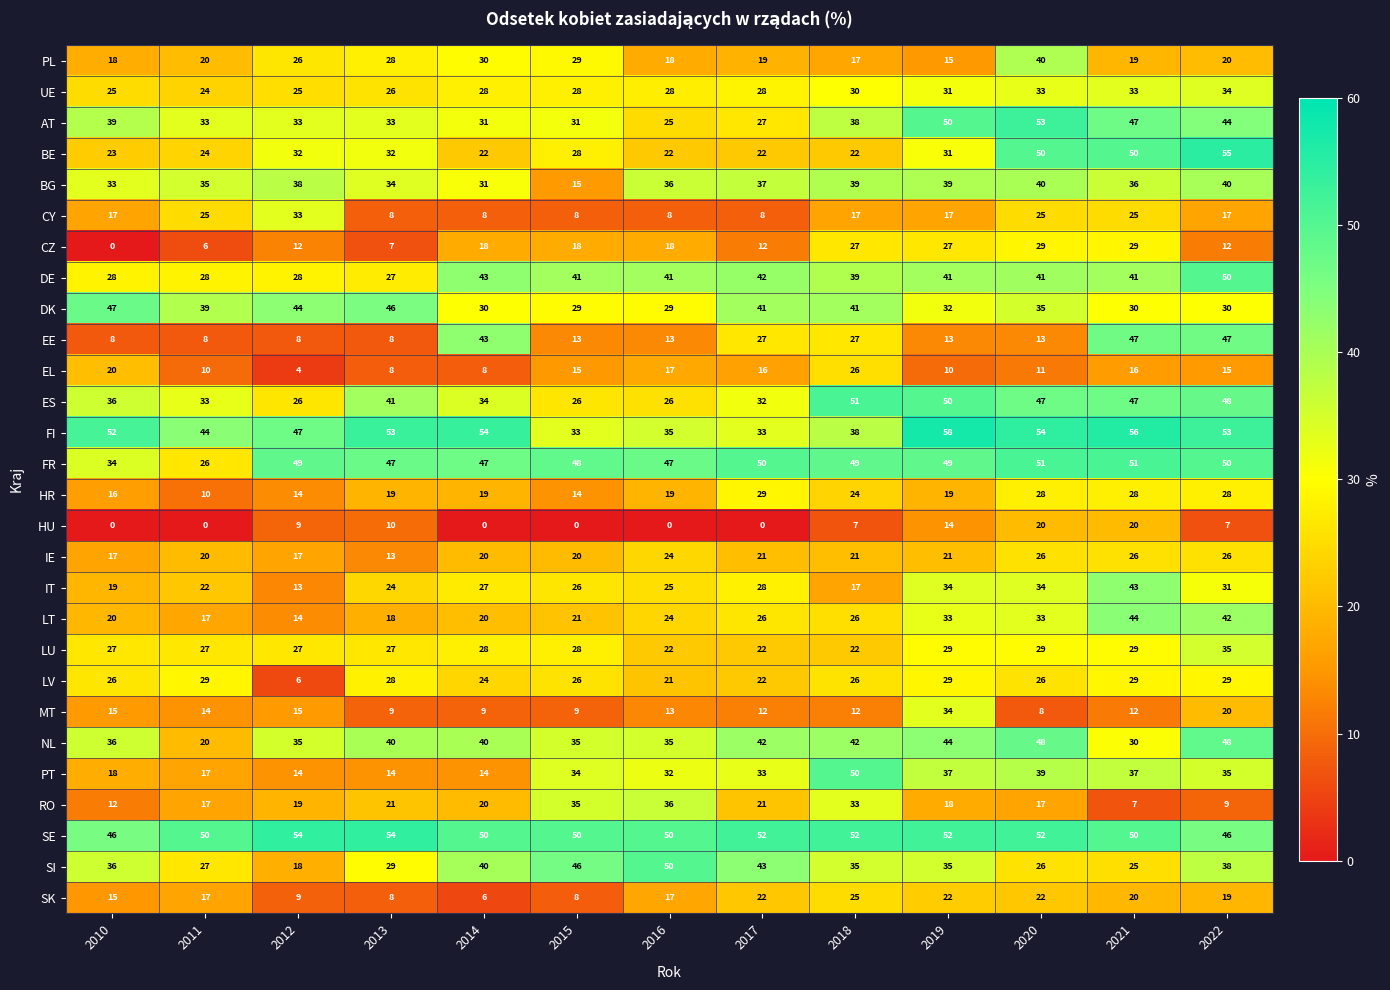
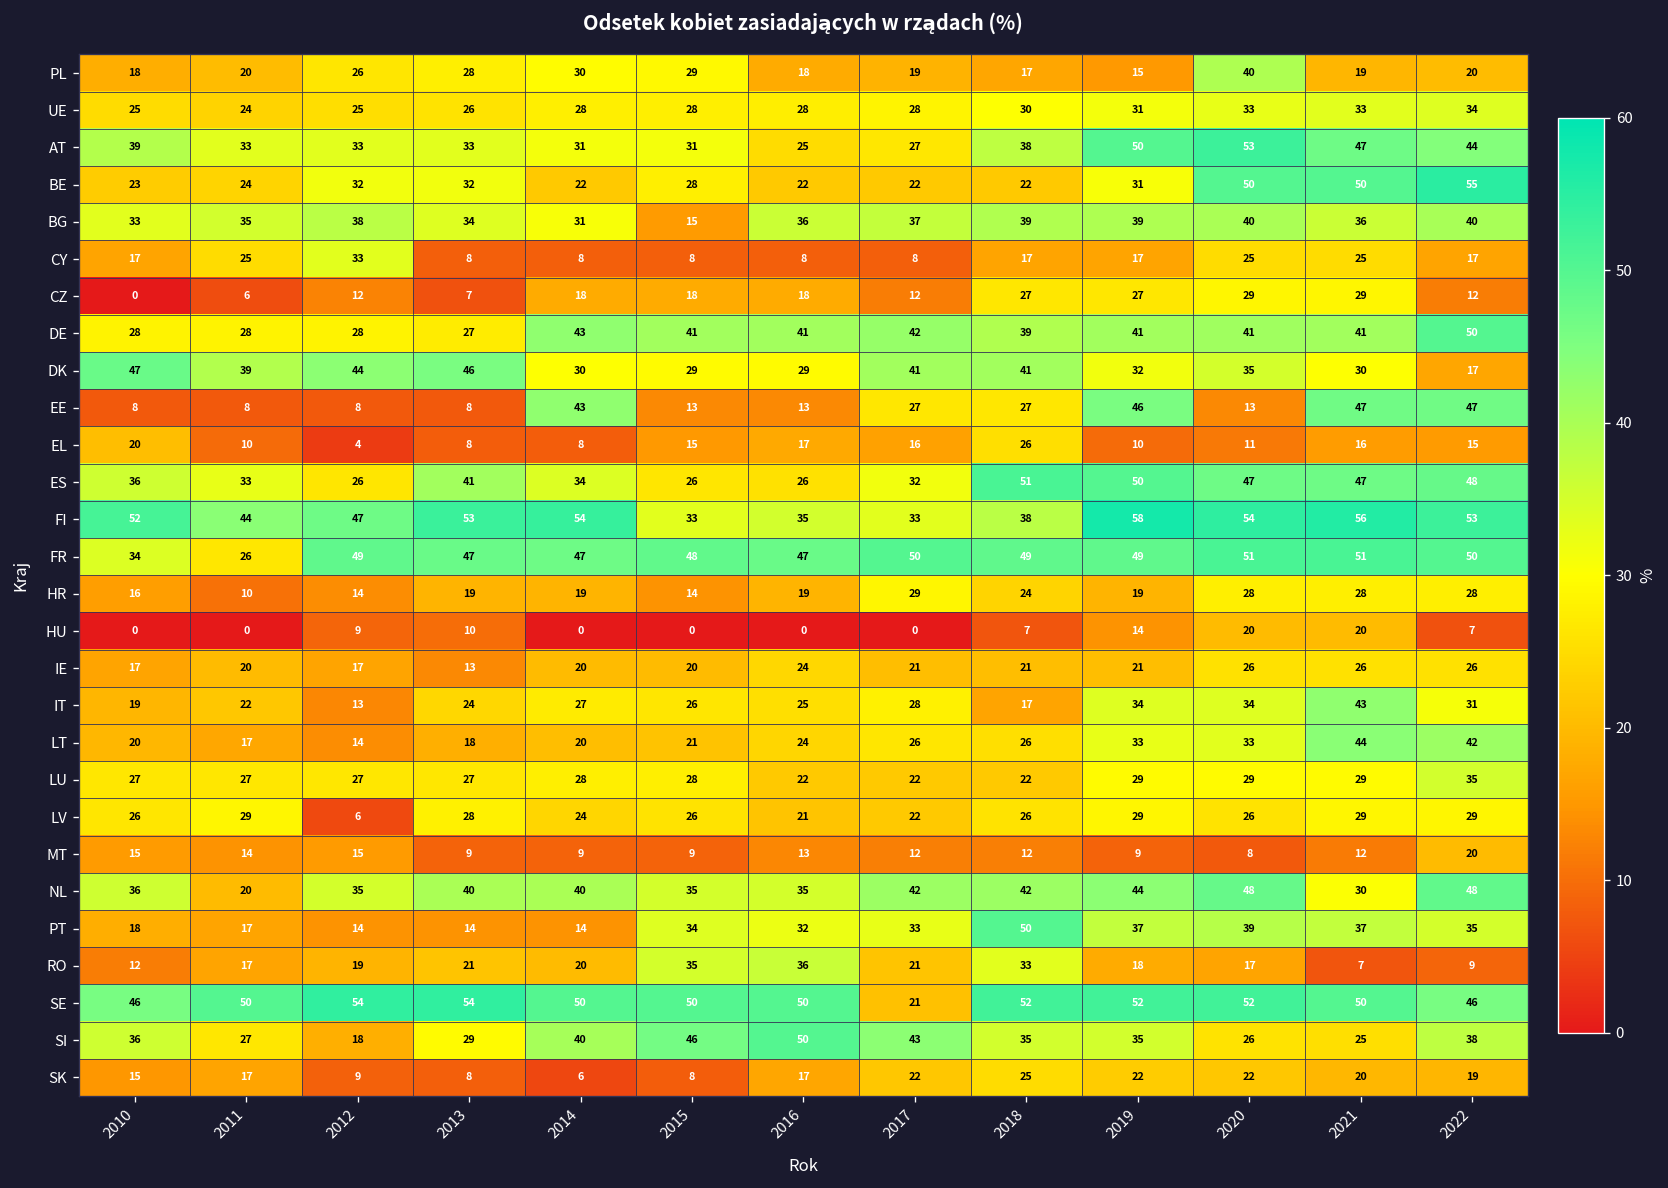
  {
    "DK": {
      "2010": 47,
      "2011": 39,
      "2012": 44,
      "2013": 46,
      "2014": 30,
      "2015": 29,
      "2016": 29,
      "2017": 41,
      "2018": 41,
      "2019": 32,
      "2020": 35,
      "2021": 30,
-     "2022": 30
+     "2022": 17
    },
    "EE": {
      "2010": 8,
      "2011": 8,
      "2012": 8,
      "2013": 8,
      "2014": 43,
      "2015": 13,
      "2016": 13,
      "2017": 27,
      "2018": 27,
-     "2019": 13,
+     "2019": 46,
      "2020": 13,
      "2021": 47,
      "2022": 47
    },
    "MT": {
      "2010": 15,
      "2011": 14,
      "2012": 15,
      "2013": 9,
      "2014": 9,
      "2015": 9,
      "2016": 13,
      "2017": 12,
      "2018": 12,
-     "2019": 34,
+     "2019": 9,
      "2020": 8,
      "2021": 12,
      "2022": 20
    },
    "SE": {
      "2010": 46,
      "2011": 50,
      "2012": 54,
      "2013": 54,
      "2014": 50,
      "2015": 50,
      "2016": 50,
-     "2017": 52,
+     "2017": 21,
      "2018": 52,
      "2019": 52,
      "2020": 52,
      "2021": 50,
      "2022": 46
    }
  }
